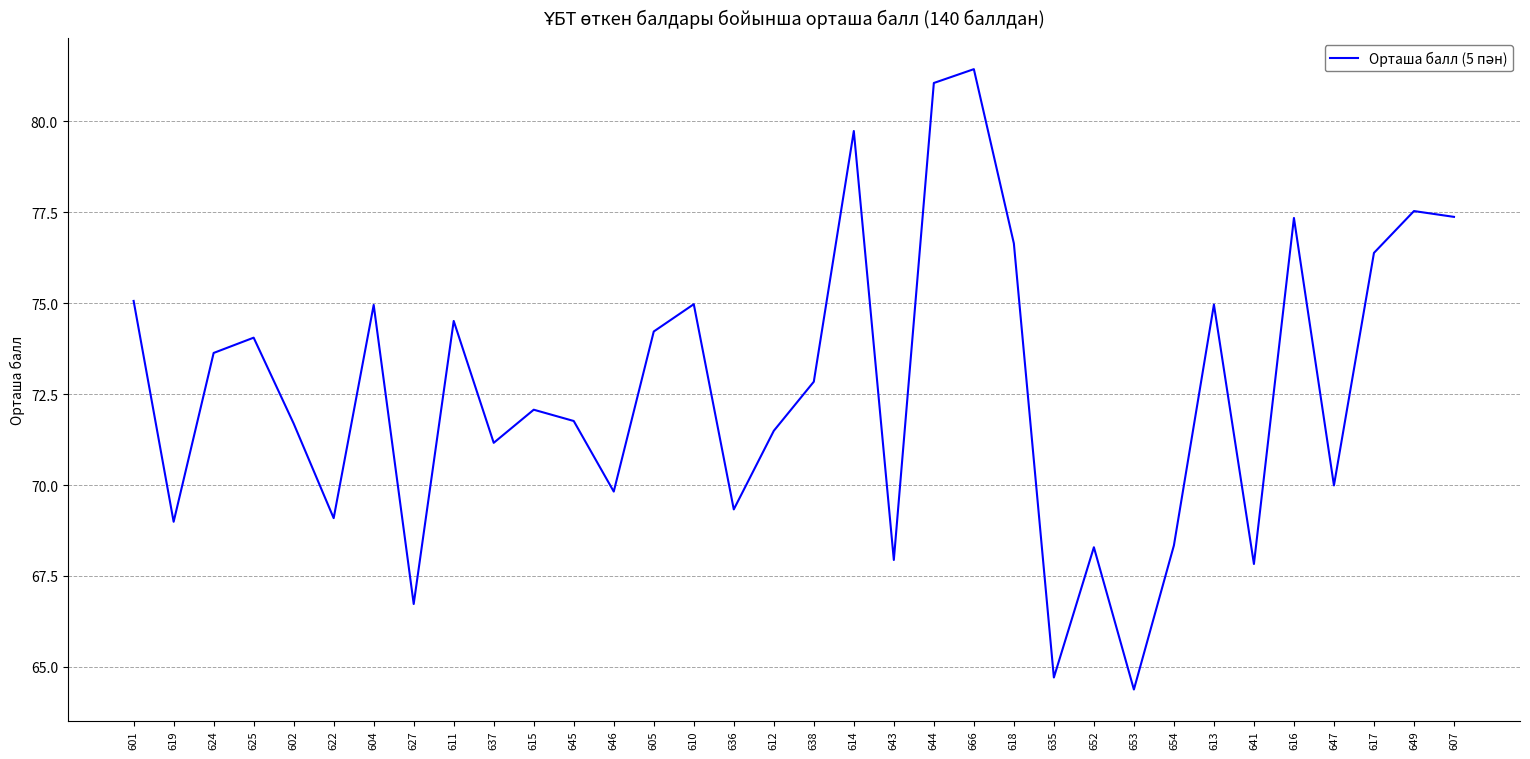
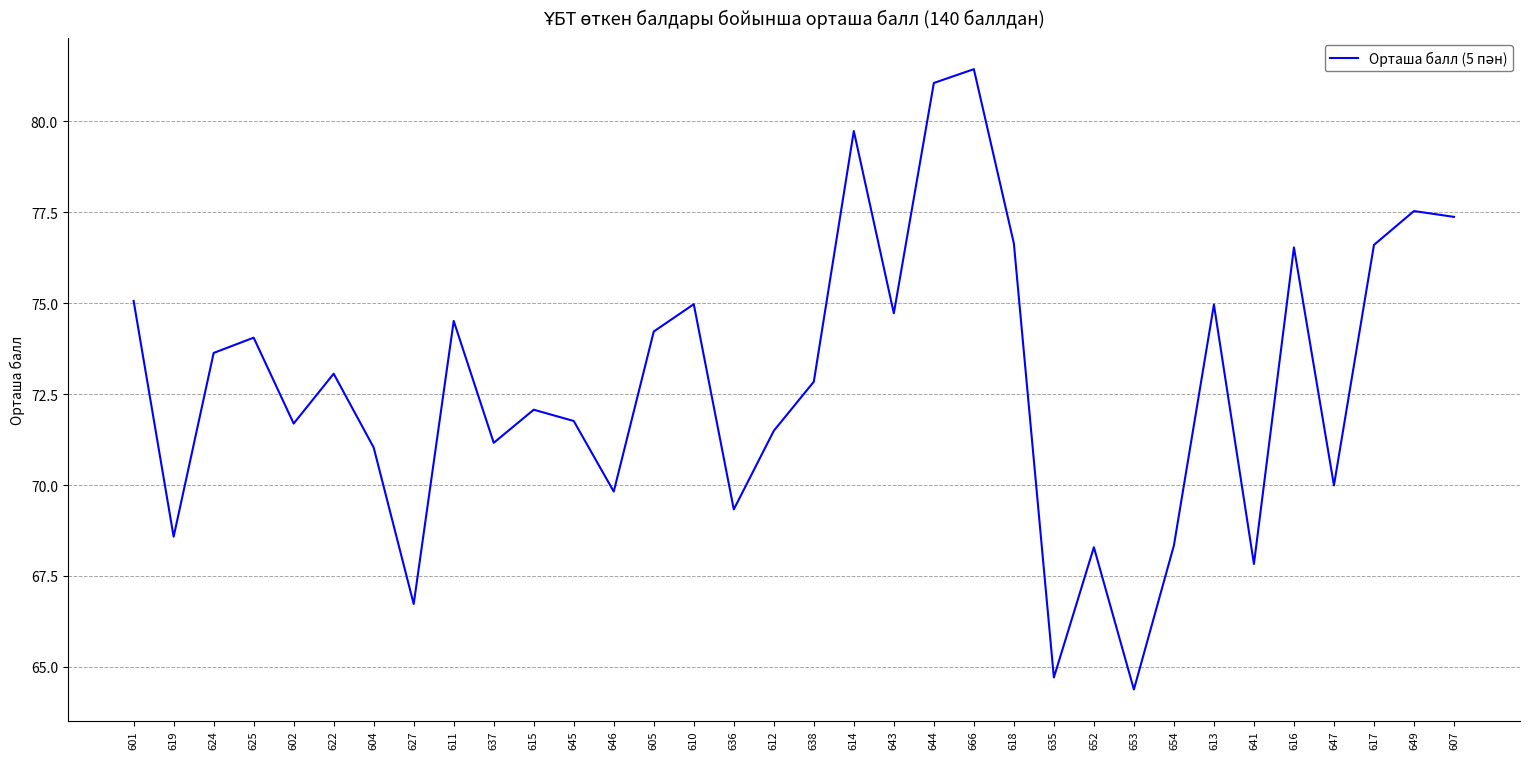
  {
    "601": 75.1,
-   "619": 69.0,
+   "619": 68.6,
    "624": 73.6,
    "625": 74.1,
    "602": 71.7,
-   "622": 69.1,
-   "604": 75.0,
+   "622": 73.1,
+   "604": 71.0,
    "627": 66.7,
    "611": 74.5,
    "637": 71.2,
    "615": 72.1,
    "645": 71.8,
    "646": 69.8,
    "605": 74.2,
    "610": 75.0,
    "636": 69.3,
    "612": 71.5,
    "638": 72.8,
    "614": 79.7,
-   "643": 67.9,
+   "643": 74.7,
    "644": 81.1,
    "666": 81.4,
    "618": 76.6,
    "635": 64.7,
    "652": 68.3,
    "653": 64.4,
    "654": 68.3,
    "613": 75.0,
    "641": 67.8,
-   "616": 77.3,
+   "616": 76.5,
    "647": 70.0,
-   "617": 76.4,
+   "617": 76.6,
    "649": 77.5,
    "607": 77.4
  }
